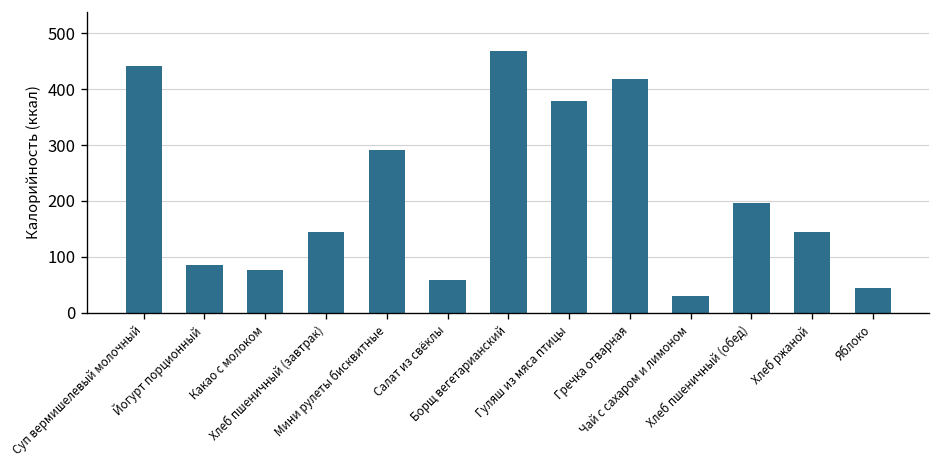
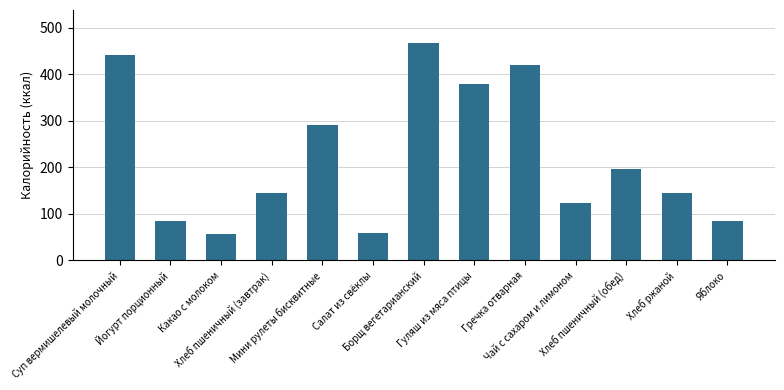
  {
    "Суп вермишелевый молочный": 440,
    "Йогурт порционный": 90,
-   "Какао с молоком": 80,
+   "Какао с молоком": 60,
    "Хлеб пшеничный (завтрак)": 150,
    "Мини рулеты бисквитные": 290,
    "Салат из свёклы": 60,
    "Борщ вегетарианский": 470,
    "Гуляш из мяса птицы": 380,
    "Гречка отварная": 420,
-   "Чай с сахаром и лимоном": 30,
+   "Чай с сахаром и лимоном": 120,
    "Хлеб пшеничный (обед)": 200,
    "Хлеб ржаной": 150,
-   "Яблоко": 40
+   "Яблоко": 90
  }
